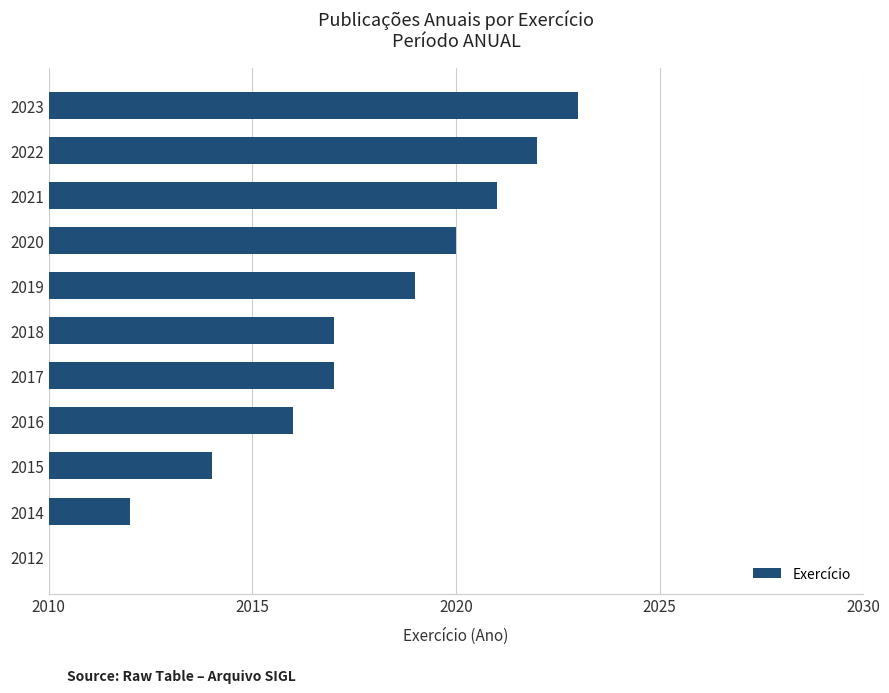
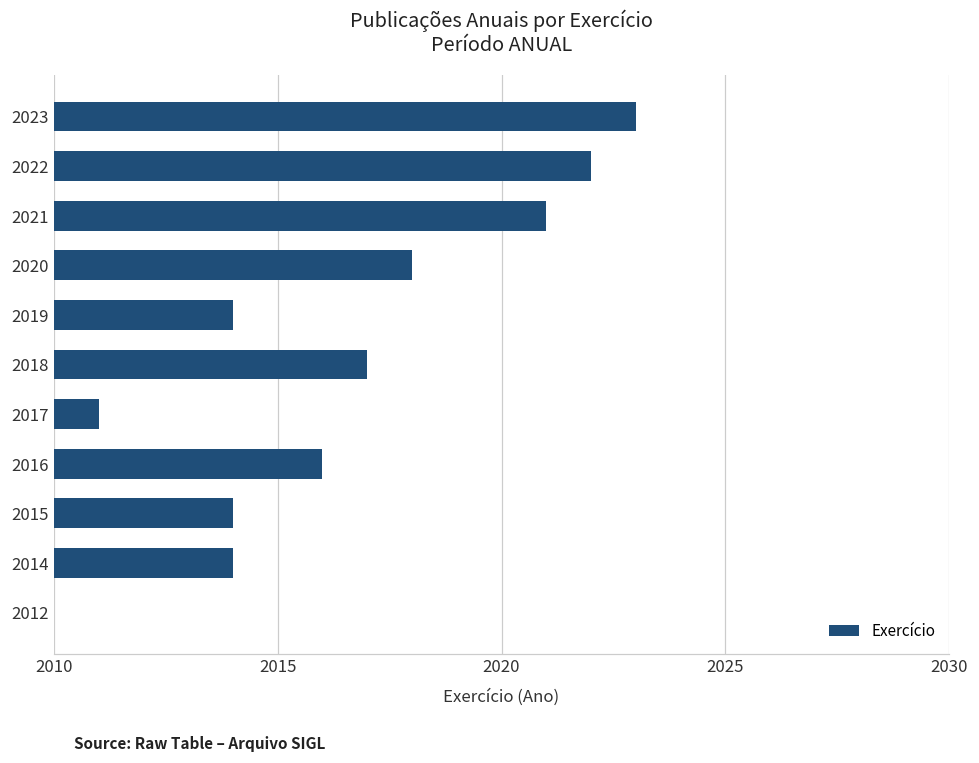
  {
    "2023": 2023,
    "2022": 2022,
    "2021": 2021,
-   "2020": 2020,
-   "2019": 2019,
+   "2020": 2018,
+   "2019": 2014,
    "2018": 2017,
-   "2017": 2017,
+   "2017": 2011,
    "2016": 2016,
    "2015": 2014,
-   "2014": 2012,
+   "2014": 2014,
    "2012": 2010
  }
